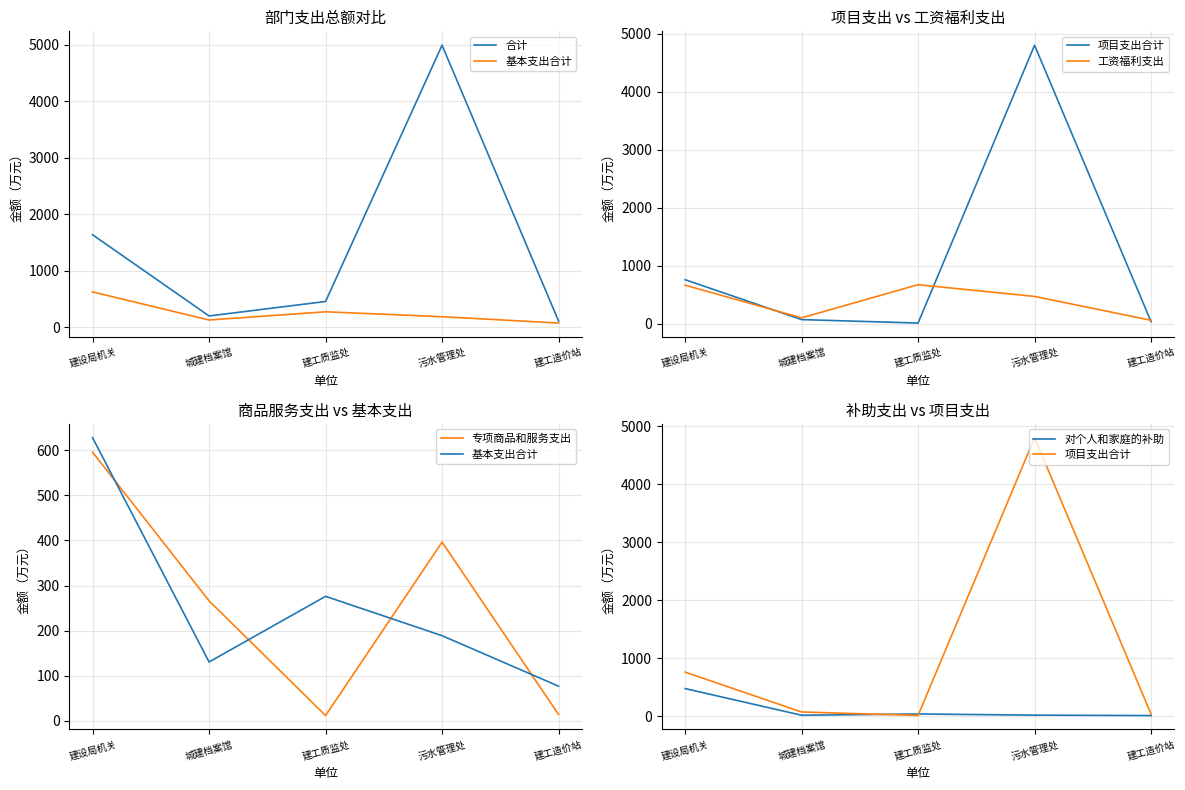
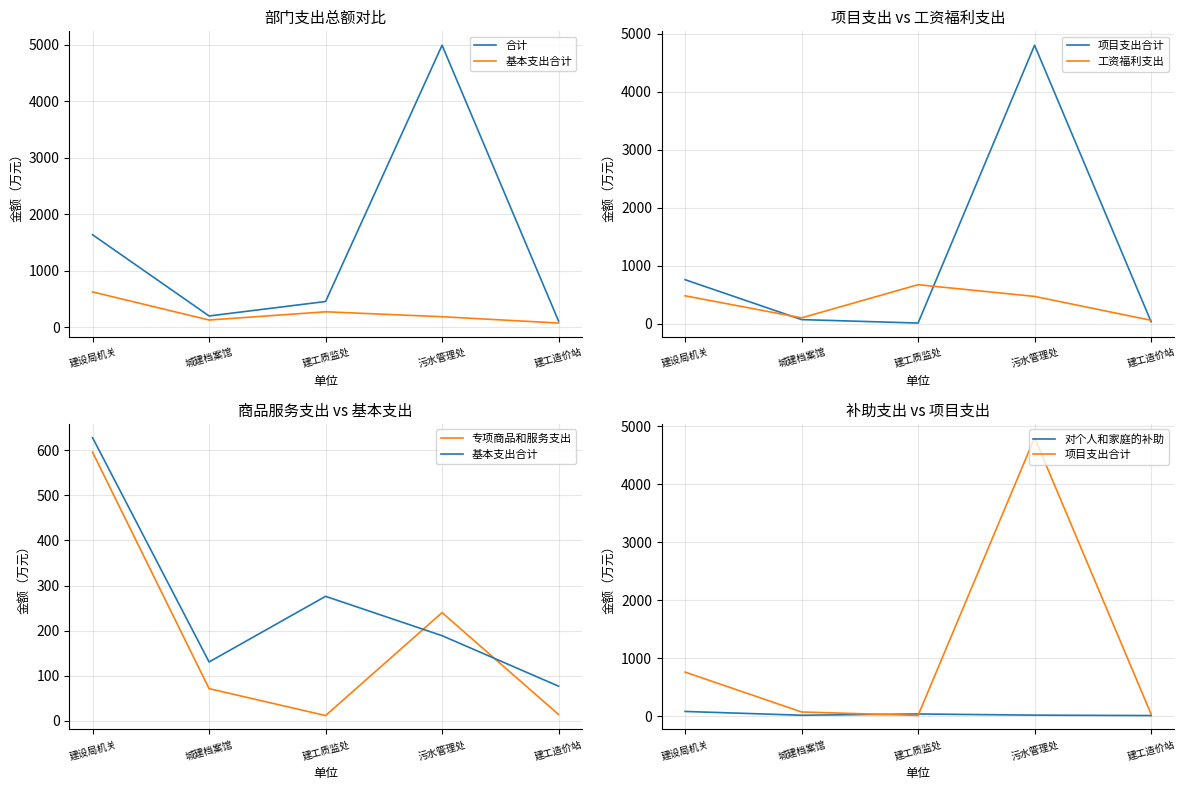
  {
    "部门支出总额对比": {
      "合计": {
        "建设局机关": 1600,
        "城建档案馆": 200,
        "建工质监处": 500,
        "污水管理处": 5000
      }
    },
    "项目支出 vs 工资福利支出": {
      "工资福利支出": {
-       "建设局机关": 700,
+       "建设局机关": 500,
        "建工质监处": 700,
        "污水管理处": 500
      }
    },
    "商品服务支出 vs 基本支出": {
      "专项商品和服务支出": {
        "建设局机关": 600,
-       "城建档案馆": 270,
+       "城建档案馆": 70,
        "建工质监处": 10,
-       "污水管理处": 400,
+       "污水管理处": 240,
        "建工造价站": 10
      },
      "基本支出合计": {
        "建设局机关": 630,
        "城建档案馆": 130,
        "建工质监处": 280,
        "污水管理处": 190,
        "建工造价站": 80
      }
    },
    "补助支出 vs 项目支出": {
      "对个人和家庭的补助": {
-       "建设局机关": 500,
+       "建设局机关": 100,
        "城建档案馆": 0,
        "污水管理处": 0
      },
      "项目支出合计": {
        "建设局机关": 800,
        "城建档案馆": 100
      }
    }
  }
